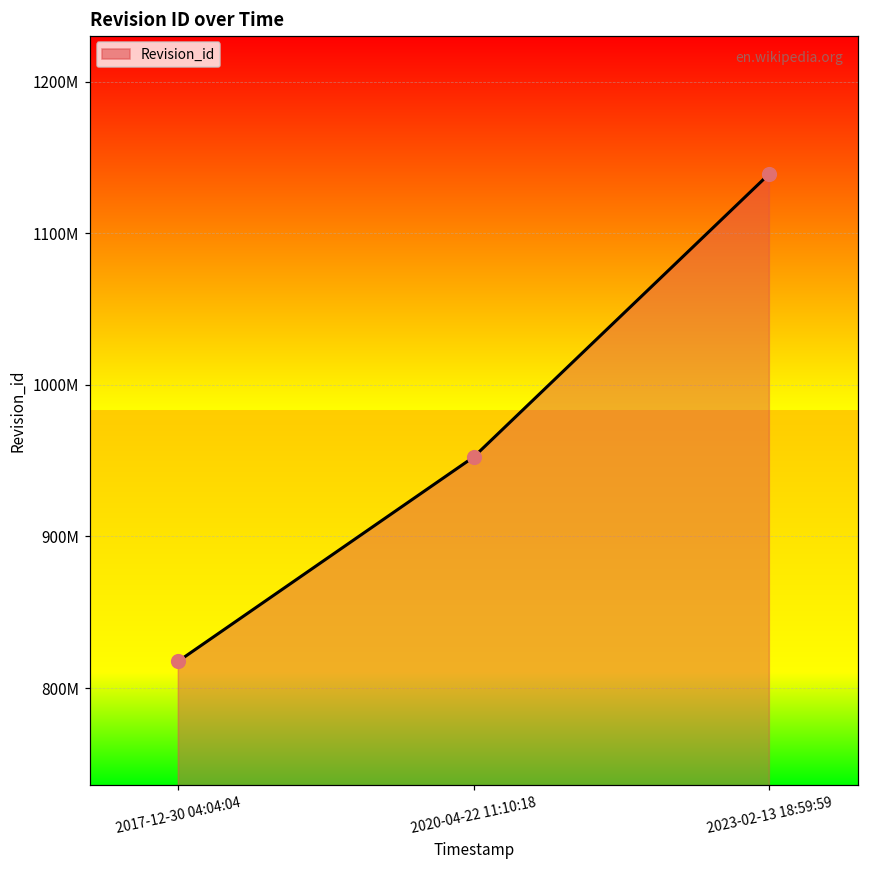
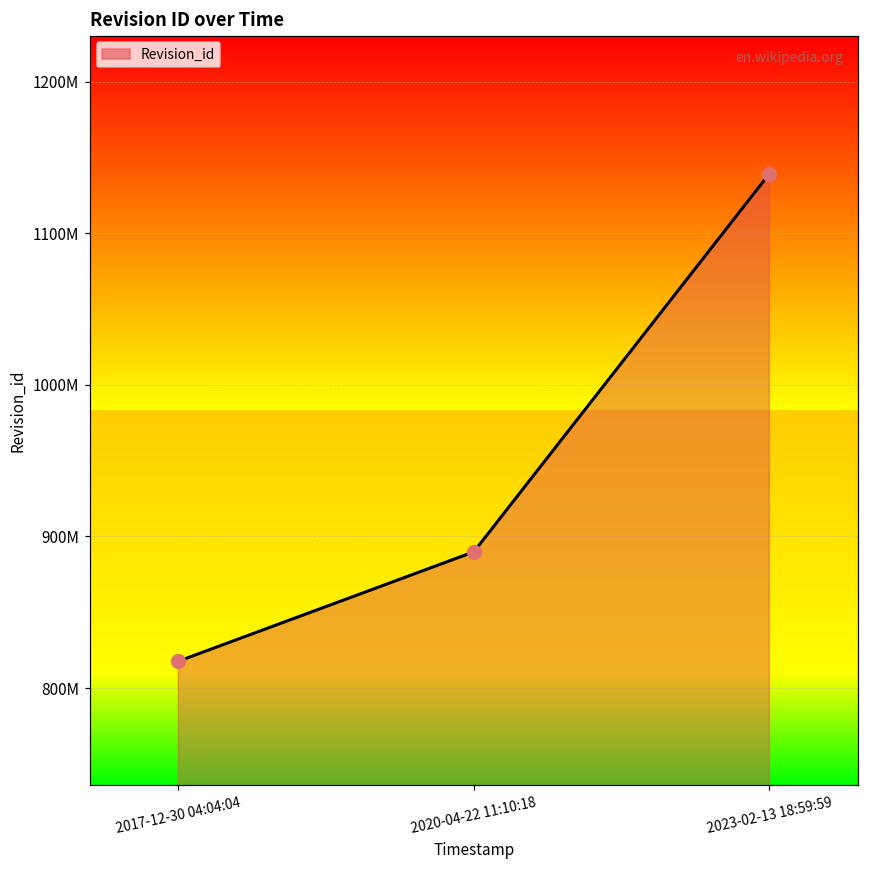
  {
    "2017-12-30 04:04:04": 818000000,
-   "2020-04-22 11:10:18": 952000000,
+   "2020-04-22 11:10:18": 890000000,
    "2023-02-13 18:59:59": 1139000000
  }
